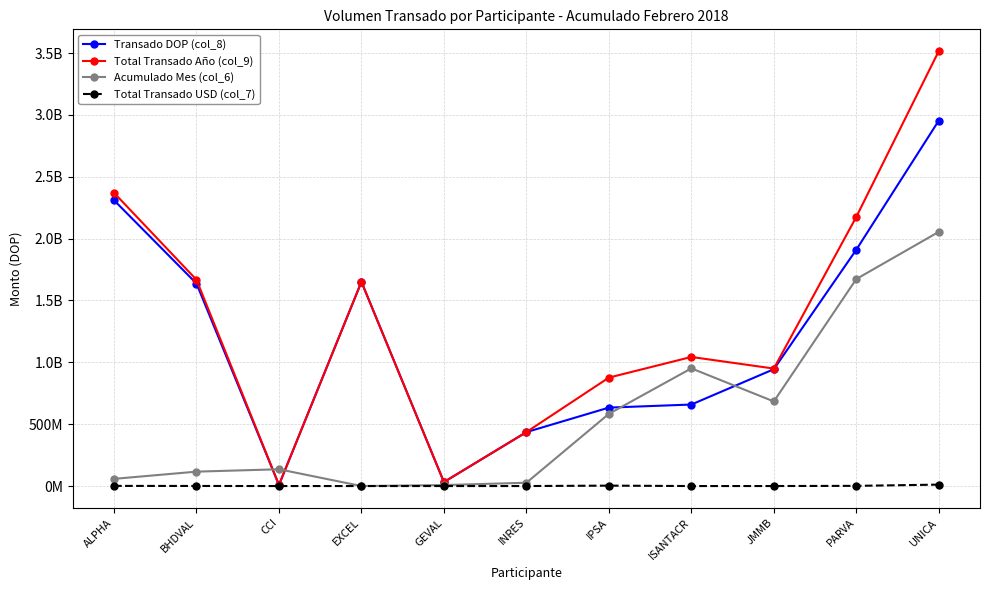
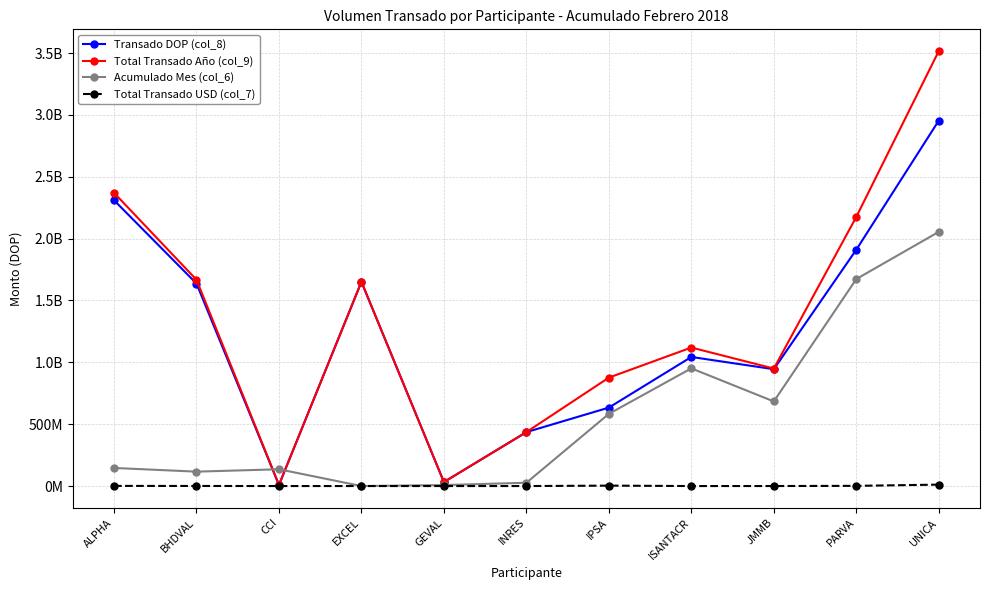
  {
    "Transado DOP (col_8)": {
      "ALPHA": 2310000000,
      "BHDVAL": 1640000000,
      "IPSA": 630000000,
-     "ISANTACR": 660000000,
+     "ISANTACR": 1040000000,
      "PARVA": 1910000000,
      "UNICA": 2950000000
    },
    "Total Transado Año (col_9)": {
      "ALPHA": 2370000000,
      "BHDVAL": 1670000000,
      "IPSA": 880000000,
-     "ISANTACR": 1040000000,
+     "ISANTACR": 1120000000,
      "PARVA": 2180000000,
      "UNICA": 3520000000
    },
    "Acumulado Mes (col_6)": {
-     "ALPHA": 60000000,
+     "ALPHA": 150000000,
      "BHDVAL": 120000000,
      "CCI": 140000000,
      "INRES": 30000000,
      "IPSA": 580000000,
      "ISANTACR": 950000000,
      "JMMB": 680000000,
      "PARVA": 1670000000,
      "UNICA": 2050000000
    },
    "Total Transado USD (col_7)": {
      "ALPHA": 0,
      "BHDVAL": 0,
      "INRES": 0,
      "IPSA": 0,
      "ISANTACR": 0,
      "JMMB": 0,
      "PARVA": 0,
      "UNICA": 10000000
    }
  }
